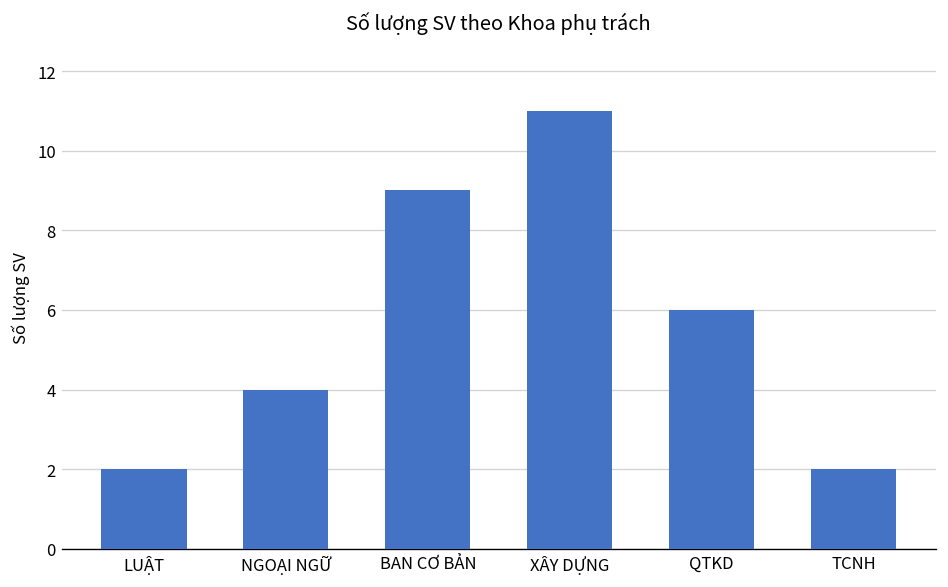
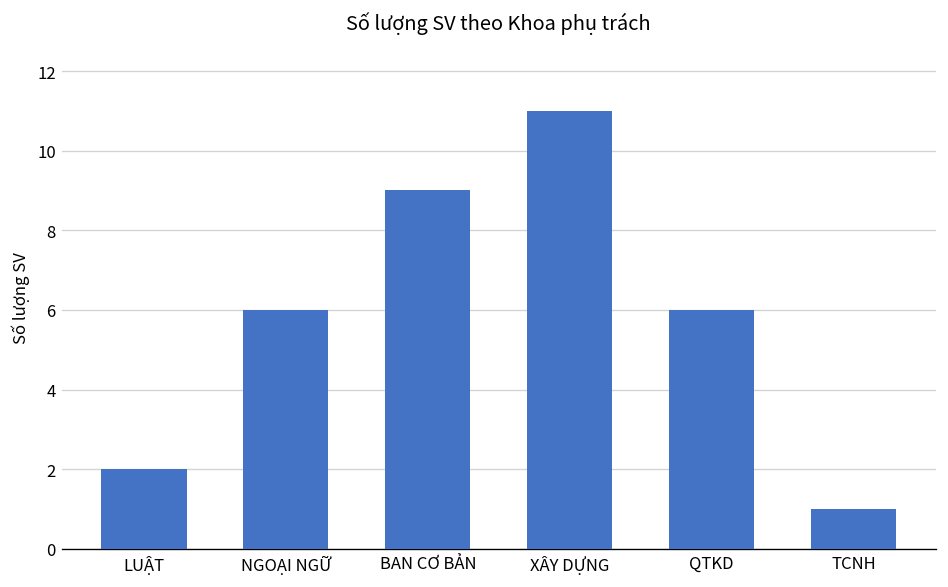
  {
    "LUẬT": 2,
-   "NGOẠI NGỮ": 4,
+   "NGOẠI NGỮ": 6,
    "BAN CƠ BẢN": 9,
    "XÂY DỰNG": 11,
    "QTKD": 6,
-   "TCNH": 2
+   "TCNH": 1
  }
